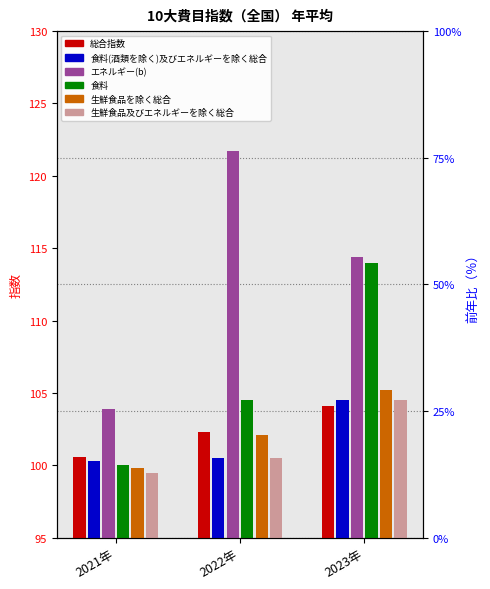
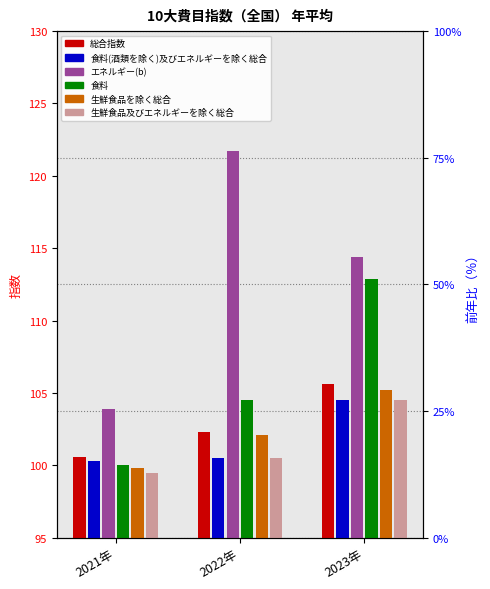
  {
    "総合指数": {
      "2021年": 100.6,
      "2022年": 102.3,
-     "2023年": 104.1
+     "2023年": 105.6
    },
    "食料(酒類を除く)及びエネルギーを除く総合": {
      "2021年": 100.3,
      "2022年": 100.5,
      "2023年": 104.5
    },
    "エネルギー(b)": {
      "2021年": 103.9,
      "2022年": 121.7,
      "2023年": 114.4
    },
    "食料": {
      "2021年": 100.0,
      "2022年": 104.5,
-     "2023年": 114.0
+     "2023年": 112.9
    },
    "生鮮食品を除く総合": {
      "2021年": 99.8,
      "2022年": 102.1,
      "2023年": 105.2
    },
    "生鮮食品及びエネルギーを除く総合": {
      "2021年": 99.5,
      "2022年": 100.5,
      "2023年": 104.5
    }
  }
